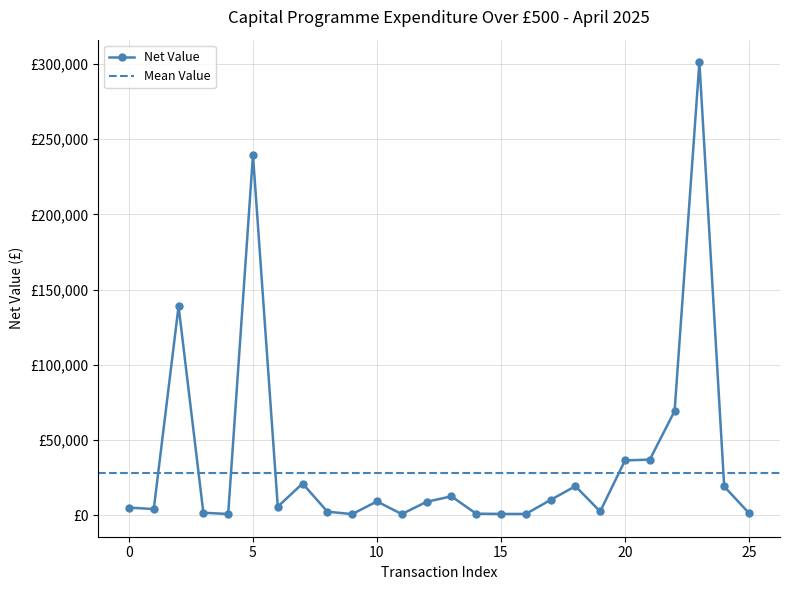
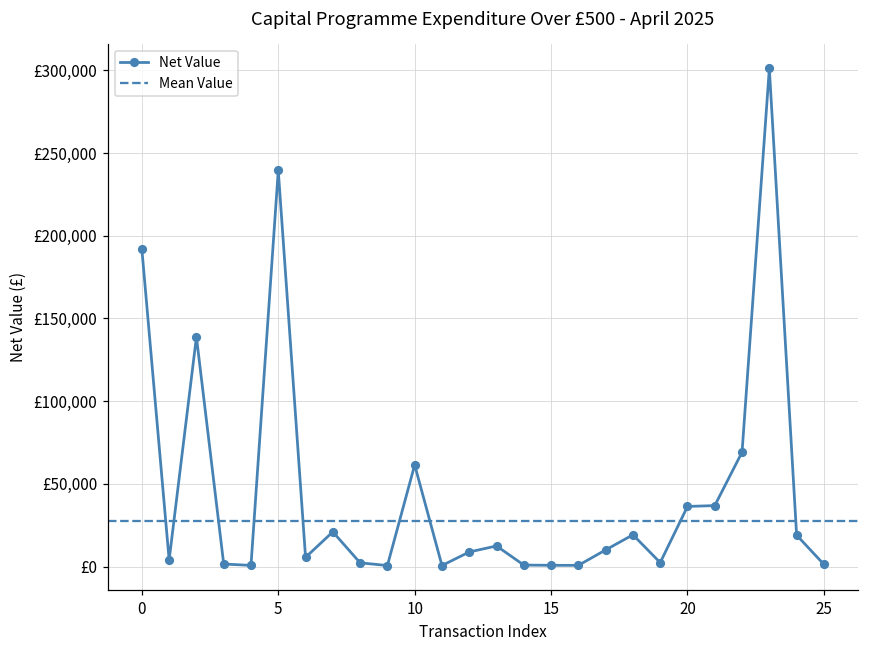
  {
-   "0": "£5,000",
+   "0": "£192,000",
    "5": "£239,000",
-   "10": "£9,000",
+   "10": "£61,000",
    "15": "£1,000",
    "20": "£36,000",
    "25": "£1,000"
  }
